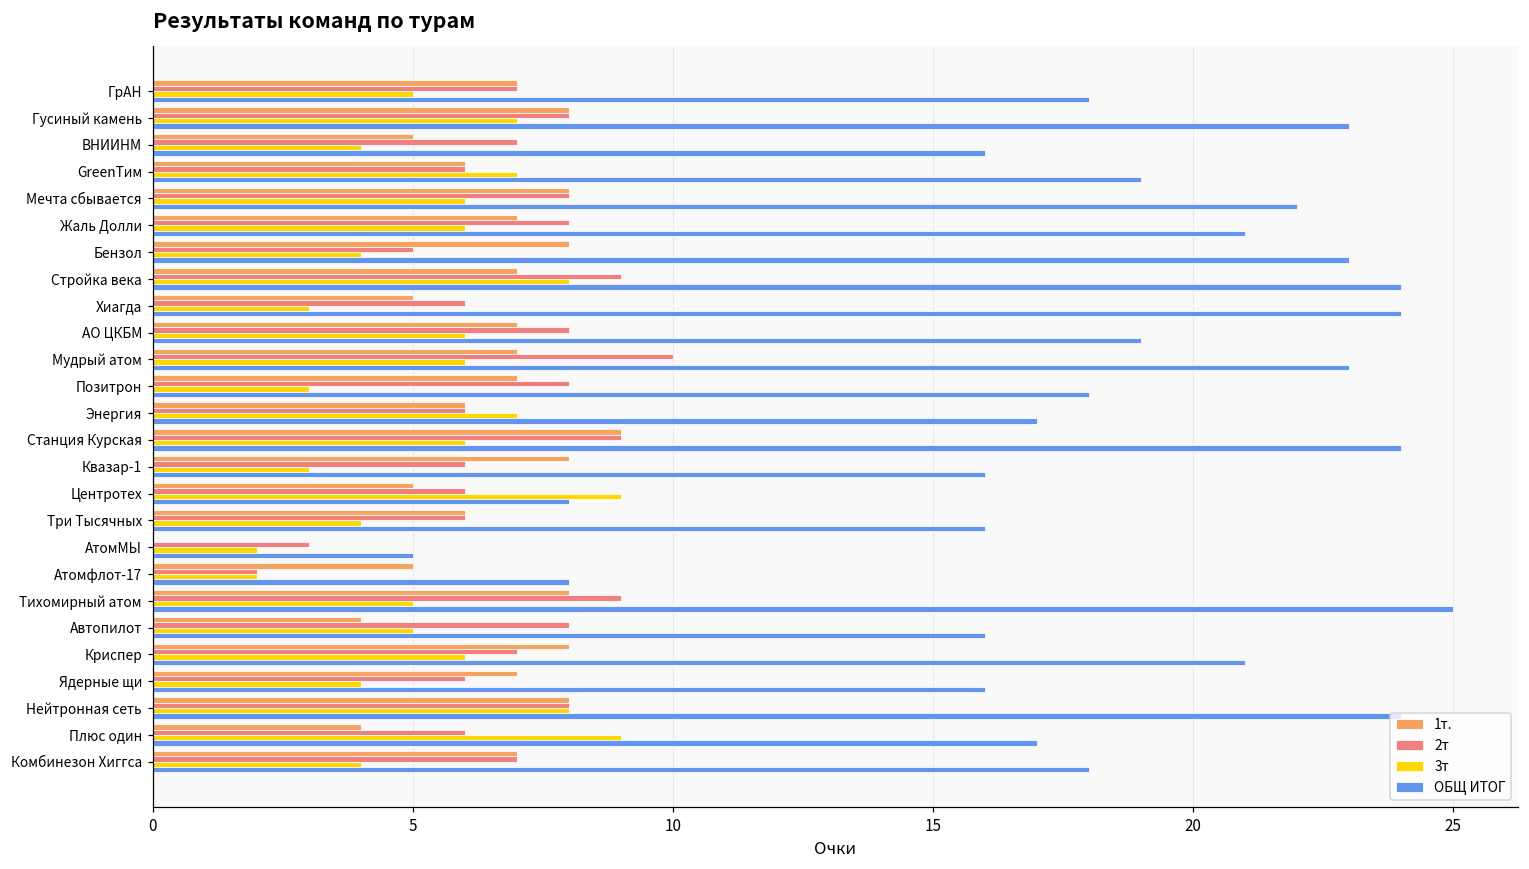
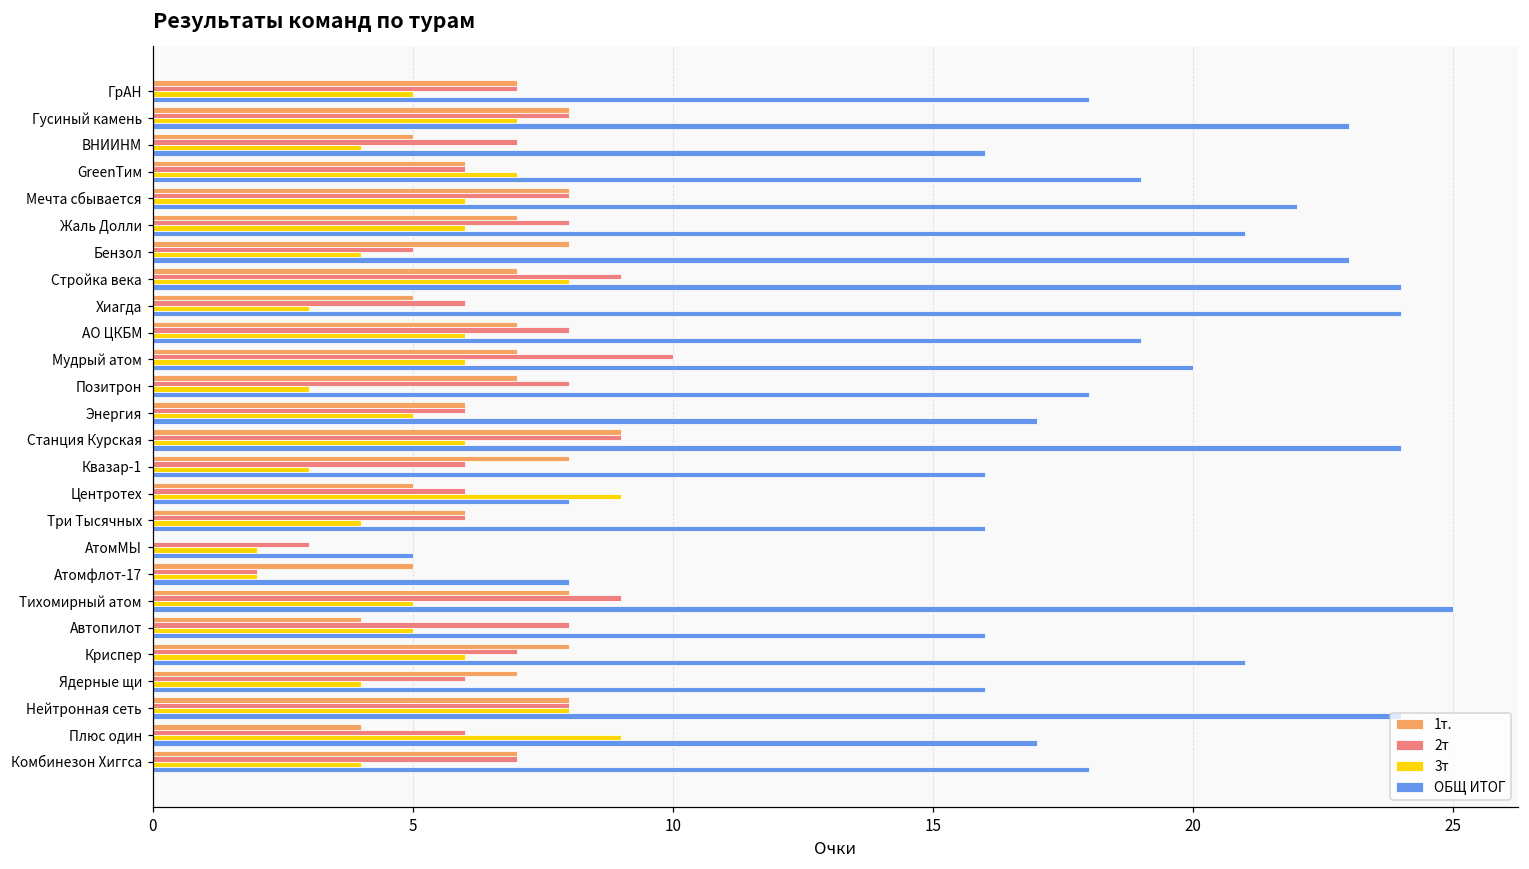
  {
    "3т": {
      "ГрАН": 5,
      "Гусиный камень": 7,
      "ВНИИНМ": 4,
      "GreenТим": 7,
      "Мечта сбывается": 6,
      "Жаль Долли": 6,
      "Бензол": 4,
      "Стройка века": 8,
      "Хиагда": 3,
      "АО ЦКБМ": 6,
      "Мудрый атом": 6,
      "Позитрон": 3,
-     "Энергия": 7,
+     "Энергия": 5,
      "Станция Курская": 6,
      "Квазар-1": 3,
      "Центротех": 9,
      "Три Тысячных": 4,
      "АтомМЫ": 2,
      "Атомфлот-17": 2,
      "Тихомирный атом": 5,
      "Автопилот": 5,
      "Криспер": 6,
      "Ядерные щи": 4,
      "Нейтронная сеть": 8,
      "Плюс один": 9,
      "Комбинезон Хиггса": 4
    },
    "ОБЩ ИТОГ": {
      "ГрАН": 18,
      "Гусиный камень": 23,
      "ВНИИНМ": 16,
      "GreenТим": 19,
      "Мечта сбывается": 22,
      "Жаль Долли": 21,
      "Бензол": 23,
      "Стройка века": 24,
      "Хиагда": 24,
      "АО ЦКБМ": 19,
-     "Мудрый атом": 23,
+     "Мудрый атом": 20,
      "Позитрон": 18,
      "Энергия": 17,
      "Станция Курская": 24,
      "Квазар-1": 16,
      "Центротех": 8,
      "Три Тысячных": 16,
      "АтомМЫ": 5,
      "Атомфлот-17": 8,
      "Тихомирный атом": 25,
      "Автопилот": 16,
      "Криспер": 21,
      "Ядерные щи": 16,
      "Плюс один": 17,
      "Комбинезон Хиггса": 18
    }
  }
